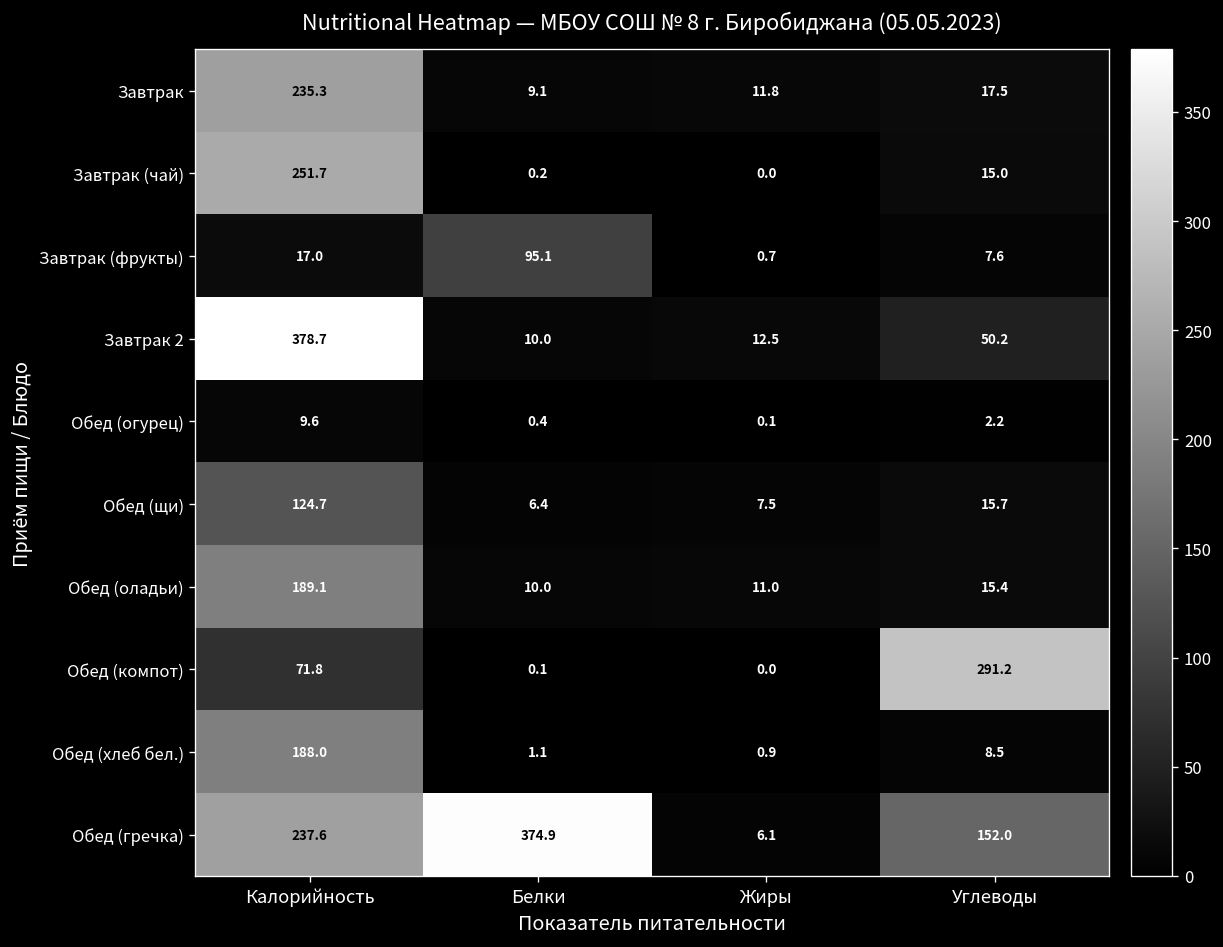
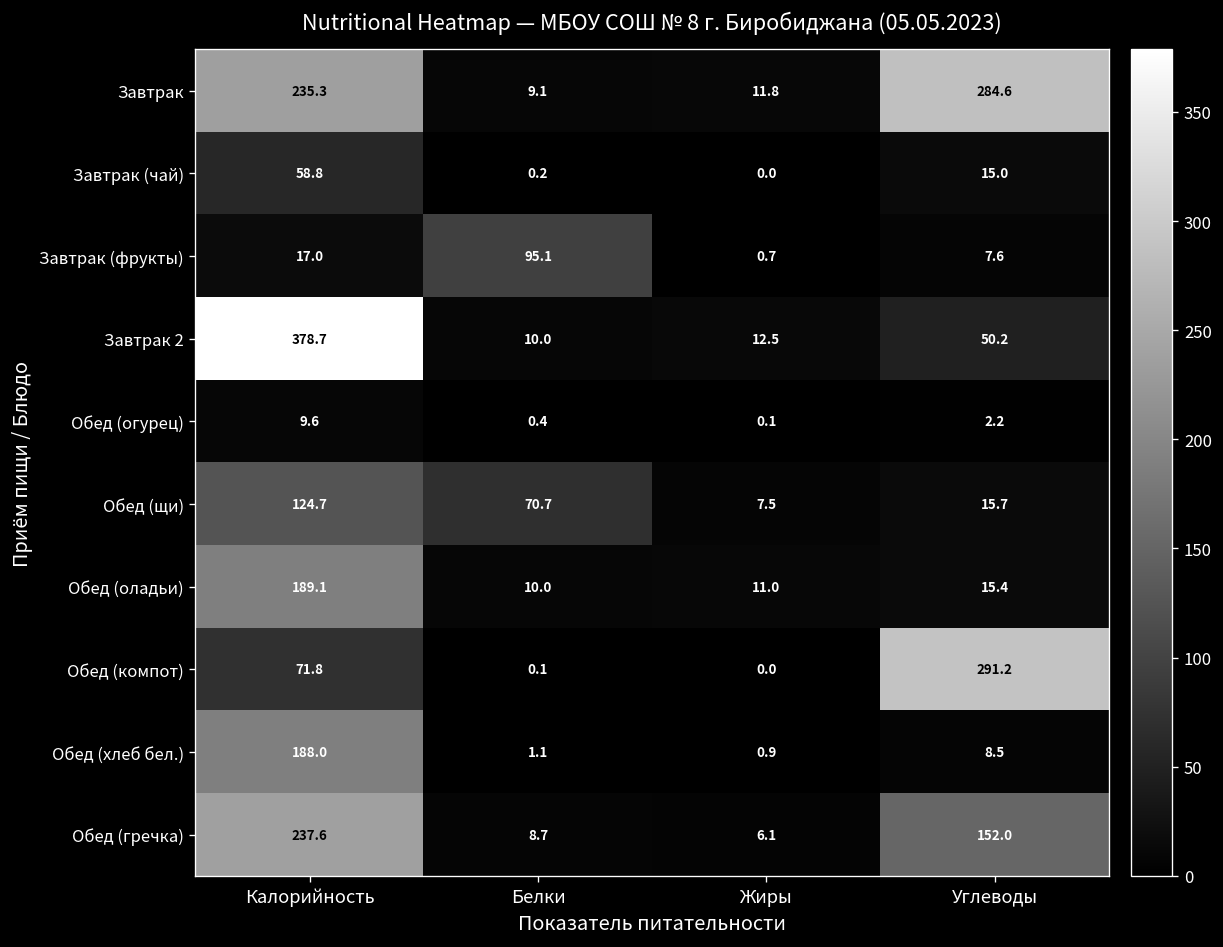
  {
    "Завтрак": {
      "Калорийность": 235.3,
      "Белки": 9.1,
      "Жиры": 11.8,
-     "Углеводы": 17.5
+     "Углеводы": 284.6
    },
    "Завтрак (чай)": {
-     "Калорийность": 251.7,
+     "Калорийность": 58.8,
      "Белки": 0.2,
      "Жиры": 0.0,
      "Углеводы": 15.0
    },
    "Завтрак (фрукты)": {
      "Калорийность": 17.0,
      "Белки": 95.1,
      "Жиры": 0.7,
      "Углеводы": 7.6
    },
    "Завтрак 2": {
      "Калорийность": 378.7,
      "Белки": 10.0,
      "Жиры": 12.5,
      "Углеводы": 50.2
    },
    "Обед (огурец)": {
      "Калорийность": 9.6,
      "Белки": 0.4,
      "Жиры": 0.1,
      "Углеводы": 2.2
    },
    "Обед (щи)": {
      "Калорийность": 124.7,
-     "Белки": 6.4,
+     "Белки": 70.7,
      "Жиры": 7.5,
      "Углеводы": 15.7
    },
    "Обед (оладьи)": {
      "Калорийность": 189.1,
      "Белки": 10.0,
      "Жиры": 11.0,
      "Углеводы": 15.4
    },
    "Обед (компот)": {
      "Калорийность": 71.8,
      "Белки": 0.1,
      "Жиры": 0.0,
      "Углеводы": 291.2
    },
    "Обед (хлеб бел.)": {
      "Калорийность": 188.0,
      "Белки": 1.1,
      "Жиры": 0.9,
      "Углеводы": 8.5
    },
    "Обед (гречка)": {
      "Калорийность": 237.6,
-     "Белки": 374.9,
+     "Белки": 8.7,
      "Жиры": 6.1,
      "Углеводы": 152.0
    }
  }
